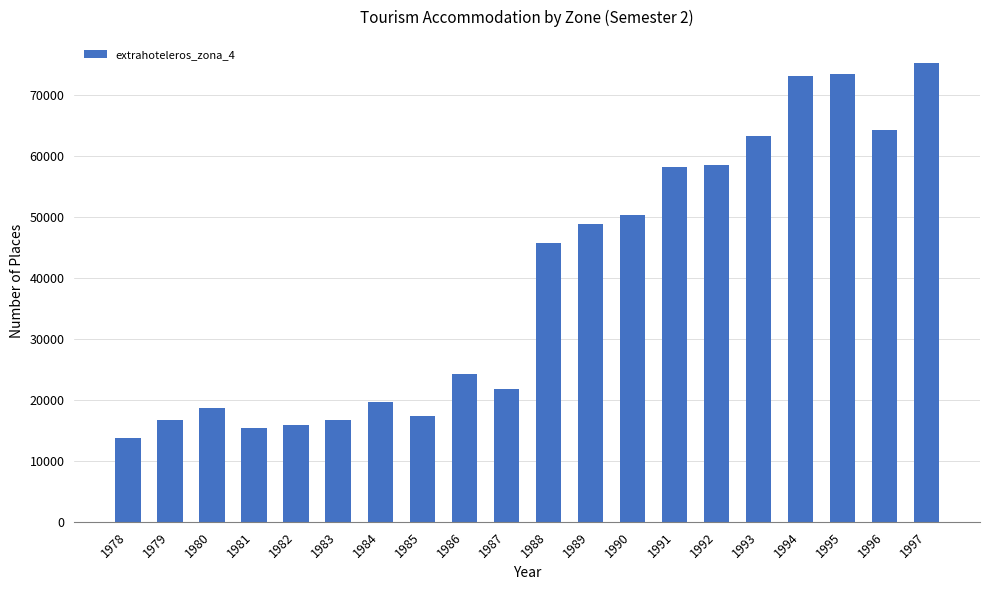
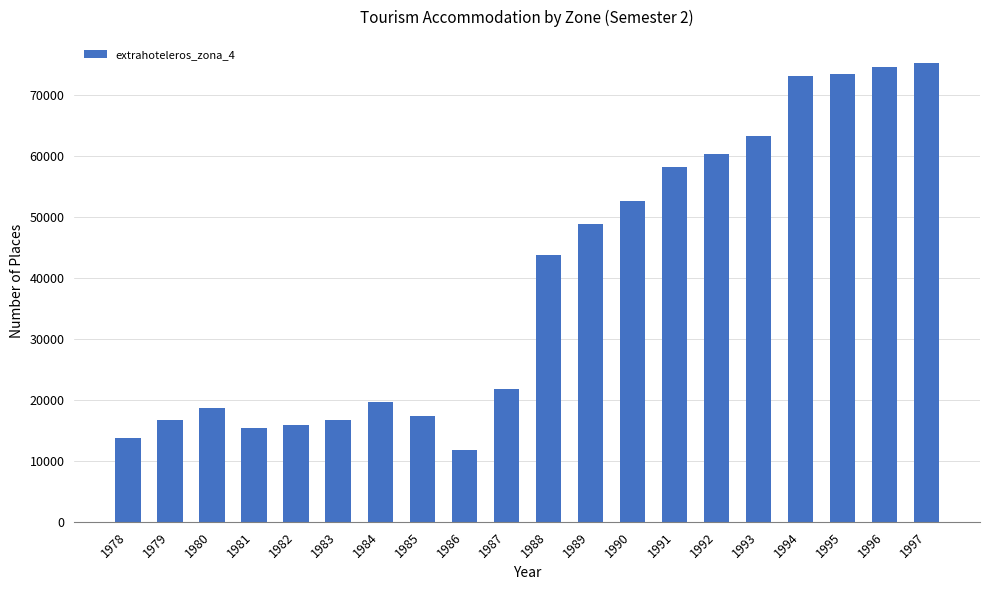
  {
    "1978": 14000,
    "1979": 17000,
    "1980": 19000,
    "1981": 15000,
    "1982": 16000,
    "1983": 17000,
    "1984": 20000,
    "1985": 17000,
-   "1986": 24000,
+   "1986": 12000,
    "1987": 22000,
-   "1988": 46000,
+   "1988": 44000,
    "1989": 49000,
-   "1990": 50000,
+   "1990": 52000,
    "1991": 58000,
-   "1992": 59000,
+   "1992": 60000,
    "1993": 63000,
    "1994": 73000,
    "1995": 73000,
-   "1996": 64000,
+   "1996": 75000,
    "1997": 75000
  }
